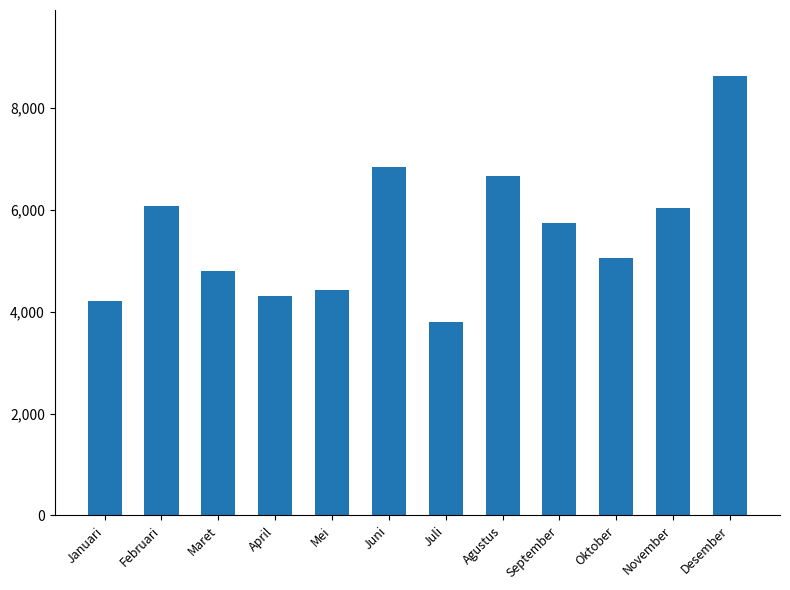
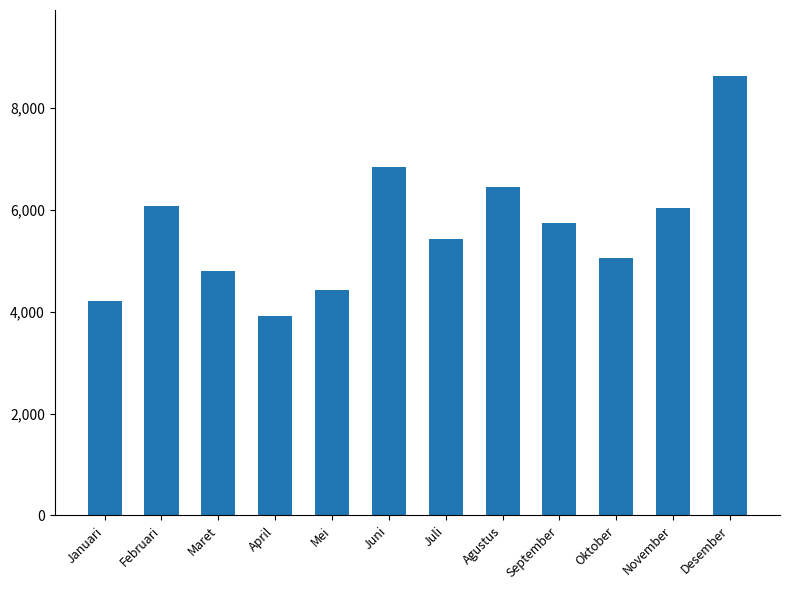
  {
    "Januari": "4,200",
    "Februari": "6,100",
    "Maret": "4,800",
-   "April": "4,300",
+   "April": "3,900",
    "Mei": "4,400",
    "Juni": "6,800",
-   "Juli": "3,800",
-   "Agustus": "6,700",
+   "Juli": "5,400",
+   "Agustus": "6,500",
    "September": "5,700",
    "Oktober": "5,100",
    "November": "6,000",
    "Desember": "8,600"
  }
